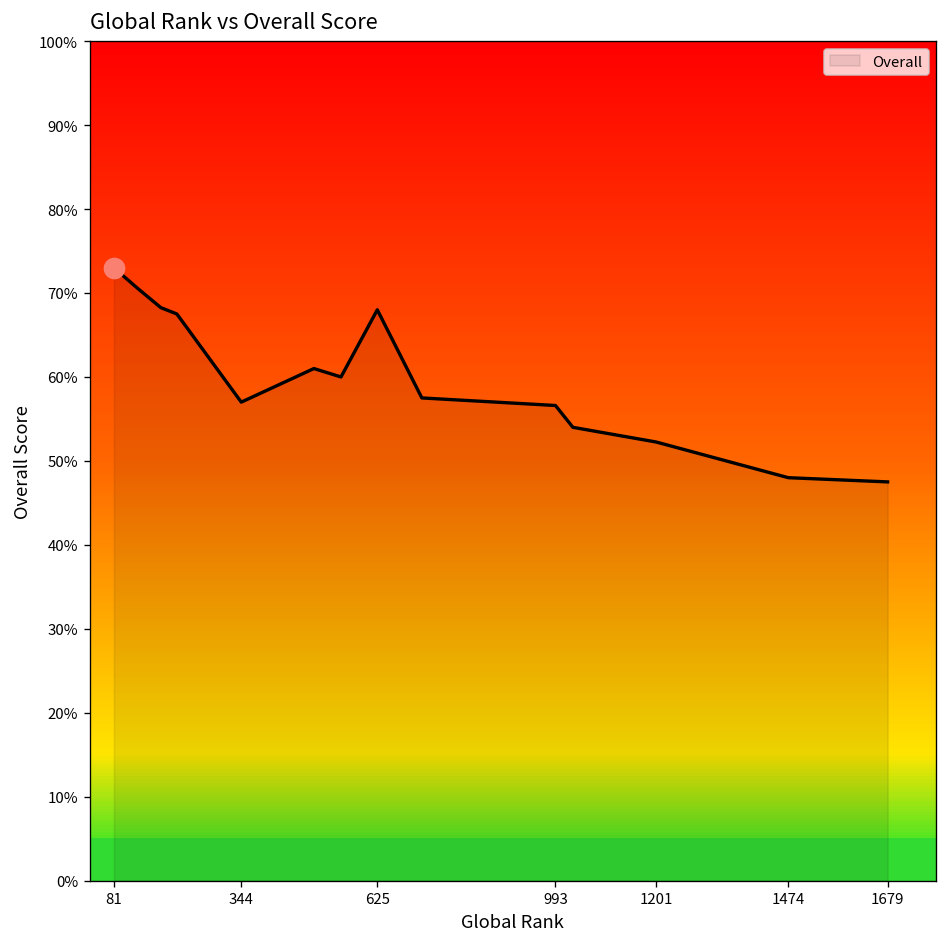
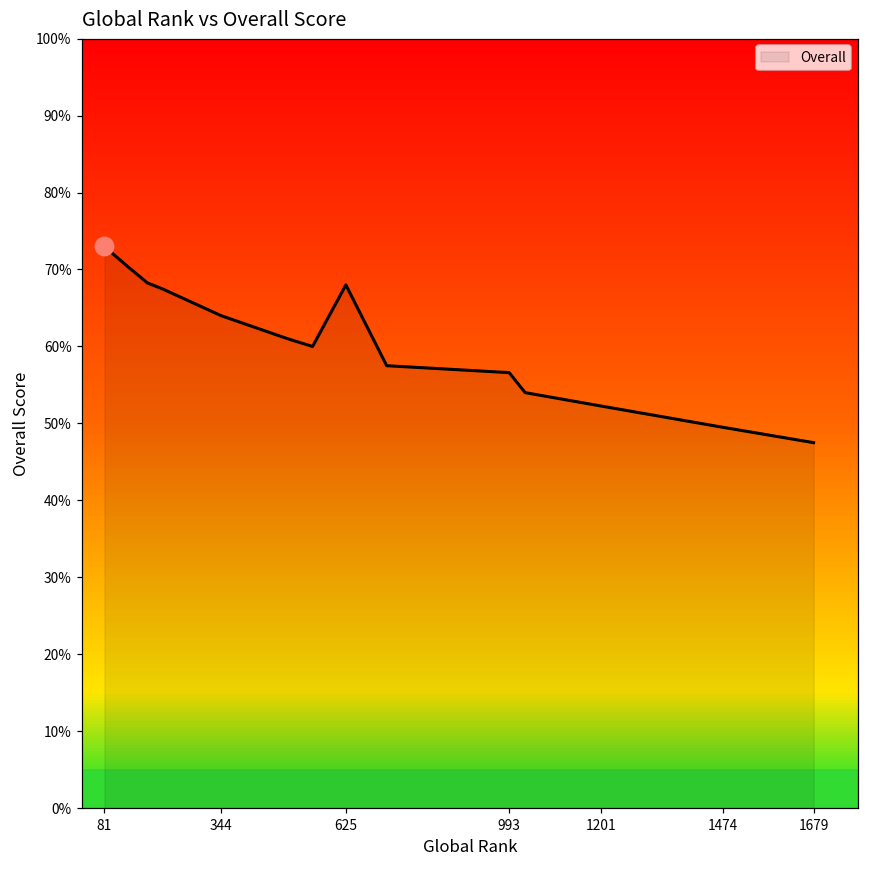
  {
    "Overall": {
-     "344": "57%",
+     "344": "64%",
      "625": "68%",
      "993": "57%",
      "1201": "52%",
-     "1474": "48%",
+     "1474": "50%",
      "1679": "48%"
    }
  }
